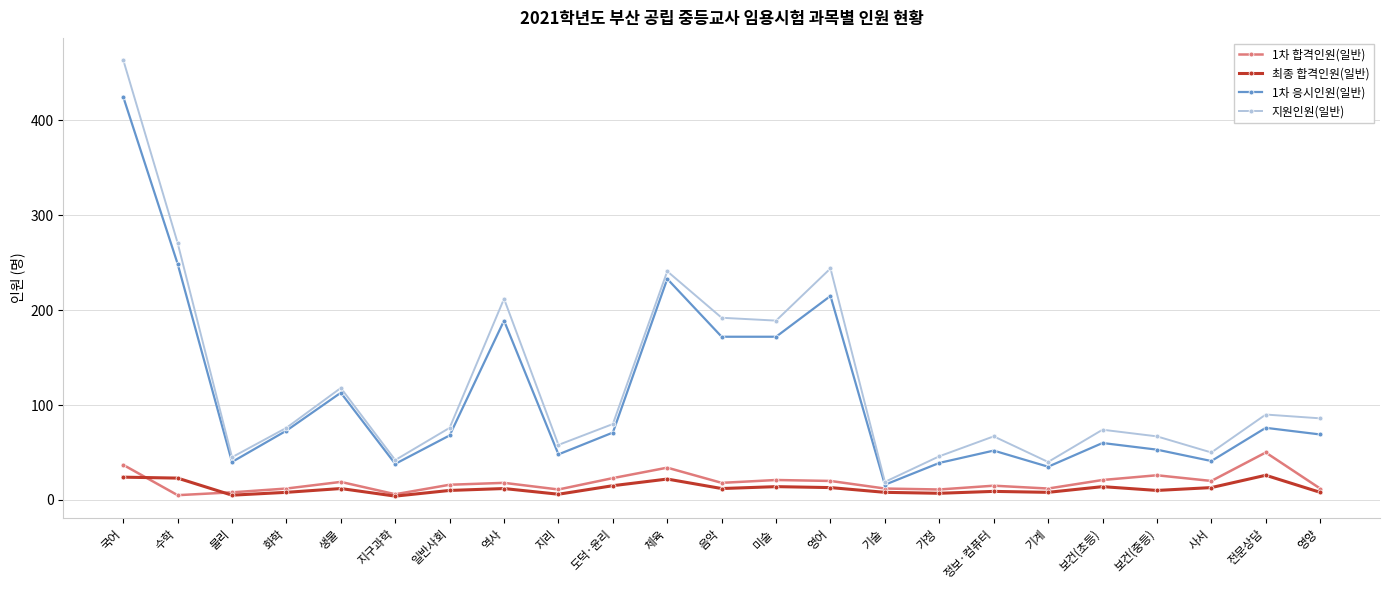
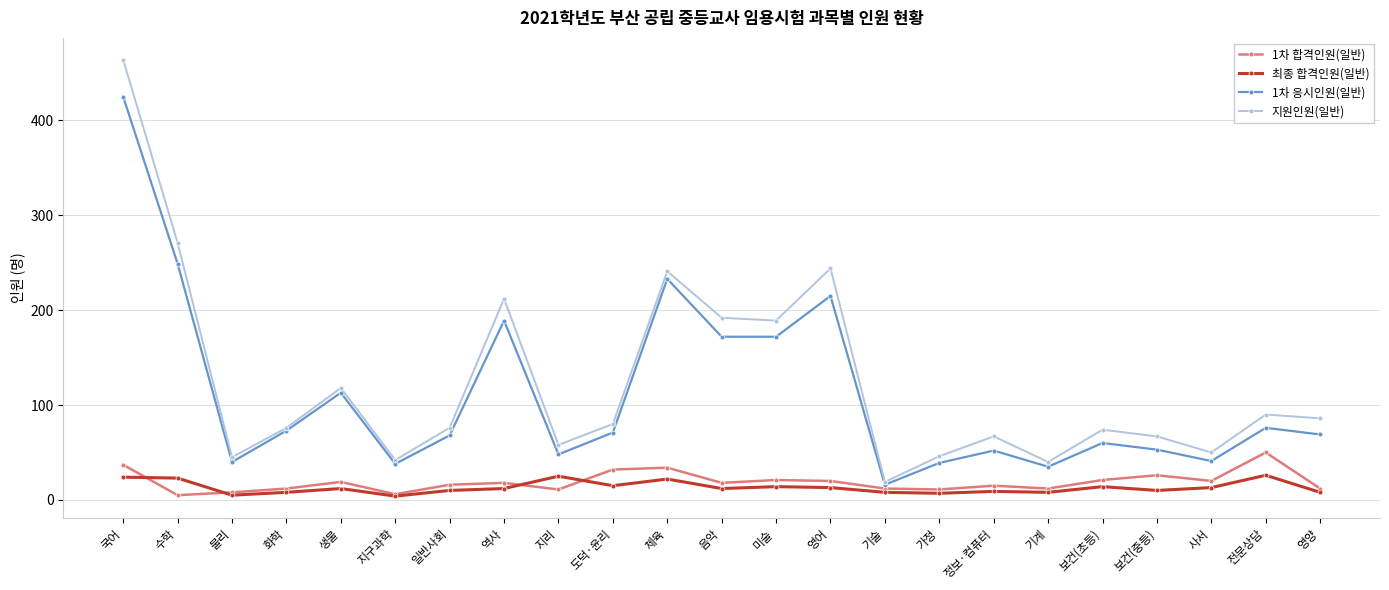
  {
    "1차 합격인원(일반)": {
      "국어": 40,
      "수학": 10,
      "물리": 10,
      "화학": 10,
      "생물": 20,
      "일반사회": 20,
      "역사": 20,
      "지리": 10,
-     "도덕·윤리": 20,
+     "도덕·윤리": 30,
      "체육": 30,
      "음악": 20,
      "미술": 20,
      "영어": 20,
      "기술": 10,
      "가정": 10,
      "정보·컴퓨터": 20,
      "기계": 10,
      "보건(초등)": 20,
      "보건(중등)": 30,
      "사서": 20,
      "전문상담": 50,
      "영양": 10
    },
    "최종 합격인원(일반)": {
      "국어": 20,
      "수학": 20,
      "물리": 10,
      "화학": 10,
      "생물": 10,
      "일반사회": 10,
      "역사": 10,
-     "지리": 10,
+     "지리": 30,
      "도덕·윤리": 20,
      "체육": 20,
      "음악": 10,
      "미술": 10,
      "영어": 10,
      "기술": 10,
      "가정": 10,
      "정보·컴퓨터": 10,
      "기계": 10,
      "보건(초등)": 10,
      "보건(중등)": 10,
      "사서": 10,
      "전문상담": 30,
      "영양": 10
    },
    "1차 응시인원(일반)": {
      "국어": 430,
      "수학": 250,
      "물리": 40,
      "화학": 70,
      "생물": 110,
      "지구과학": 40,
      "일반사회": 70,
      "역사": 190,
      "지리": 50,
      "도덕·윤리": 70,
      "체육": 230,
      "음악": 170,
      "미술": 170,
      "영어": 220,
      "기술": 20,
      "가정": 40,
      "정보·컴퓨터": 50,
      "기계": 40,
      "보건(초등)": 60,
      "보건(중등)": 50,
      "사서": 40,
      "전문상담": 80,
      "영양": 70
    },
    "지원인원(일반)": {
      "국어": 460,
      "수학": 270,
      "물리": 50,
      "화학": 80,
      "생물": 120,
      "지구과학": 40,
      "일반사회": 80,
      "역사": 210,
      "지리": 60,
      "도덕·윤리": 80,
      "체육": 240,
      "음악": 190,
      "미술": 190,
      "영어": 240,
      "기술": 20,
      "가정": 50,
      "정보·컴퓨터": 70,
      "기계": 40,
      "보건(초등)": 70,
      "보건(중등)": 70,
      "사서": 50,
      "전문상담": 90,
      "영양": 90
    }
  }
